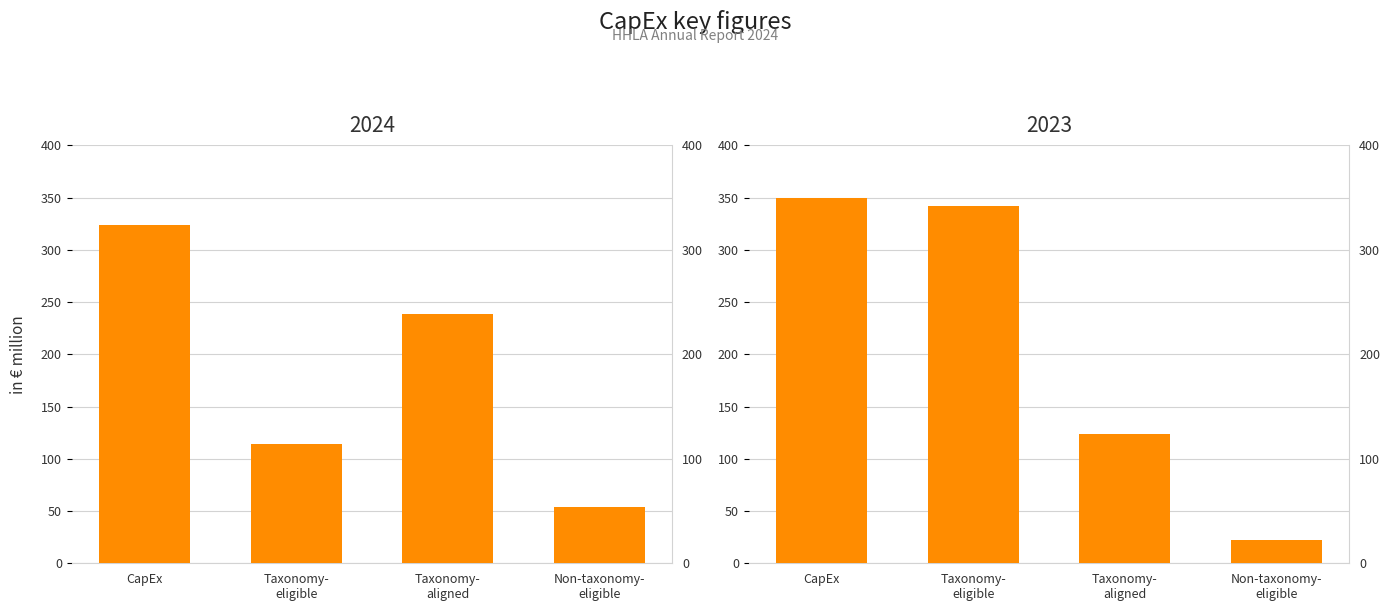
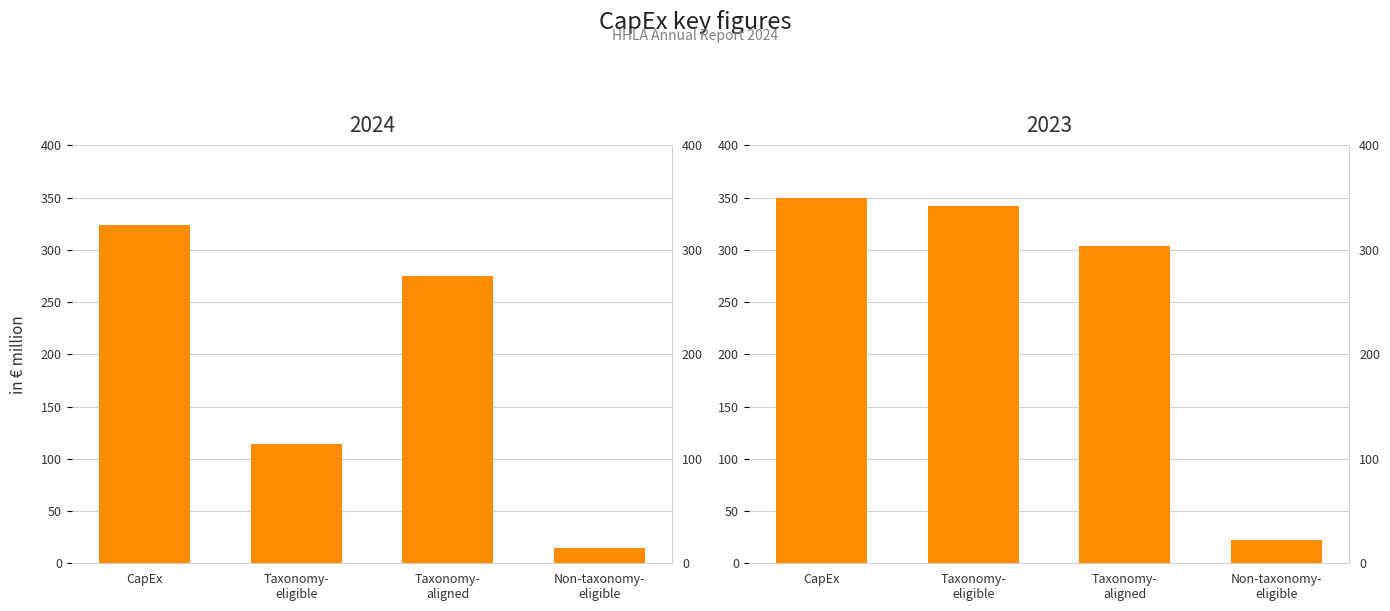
  {
    "2024": {
      "CapEx": 324,
      "Taxonomy- eligible": 114,
-     "Taxonomy- aligned": 239,
-     "Non-taxonomy- eligible": 54
+     "Taxonomy- aligned": 275,
+     "Non-taxonomy- eligible": 15
    },
    "2023": {
      "CapEx": 350,
      "Taxonomy- eligible": 342,
-     "Taxonomy- aligned": 123,
+     "Taxonomy- aligned": 304,
      "Non-taxonomy- eligible": 23
    }
  }
